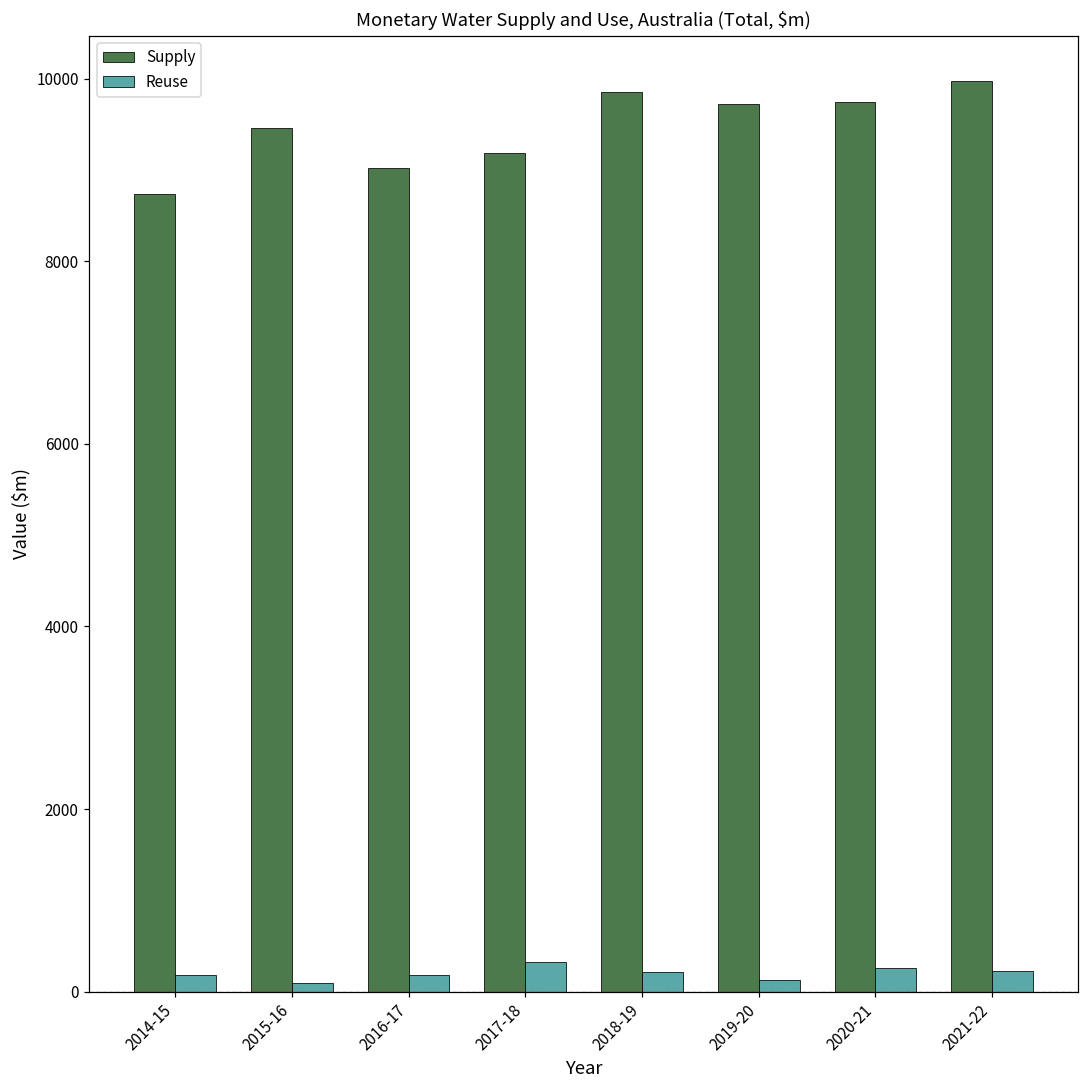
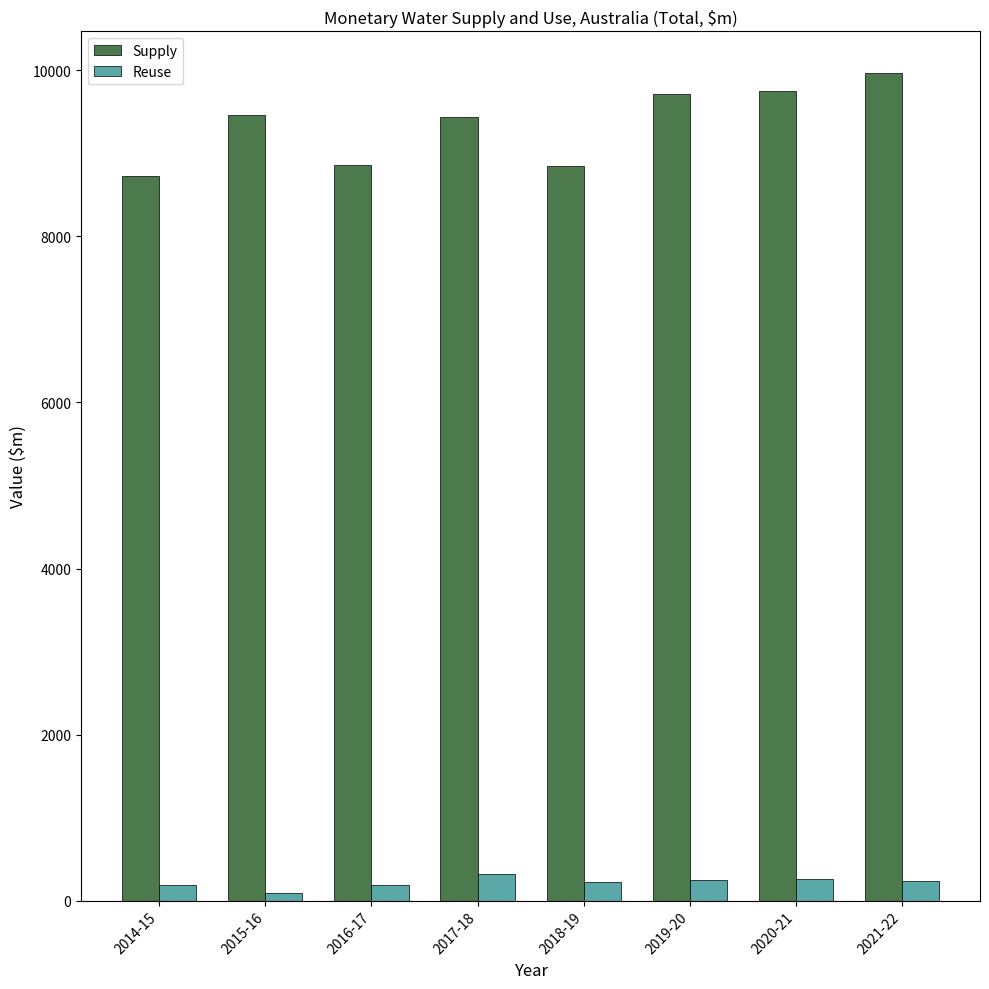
  {
    "Supply": {
      "2014-15": 8700,
      "2015-16": 9500,
-     "2016-17": 9000,
-     "2017-18": 9200,
-     "2018-19": 9900,
+     "2016-17": 8900,
+     "2017-18": 9400,
+     "2018-19": 8800,
      "2019-20": 9700,
      "2020-21": 9700,
      "2021-22": 10000
    },
    "Reuse": {
      "2014-15": 200,
      "2015-16": 100,
      "2016-17": 200,
      "2017-18": 300,
      "2018-19": 200,
-     "2019-20": 100,
+     "2019-20": 200,
      "2020-21": 300,
      "2021-22": 200
    }
  }
